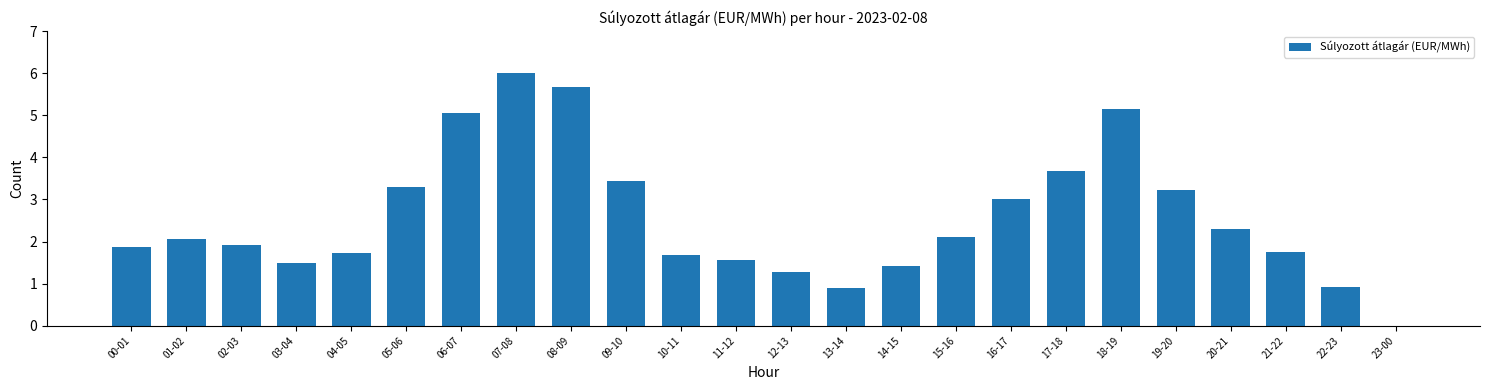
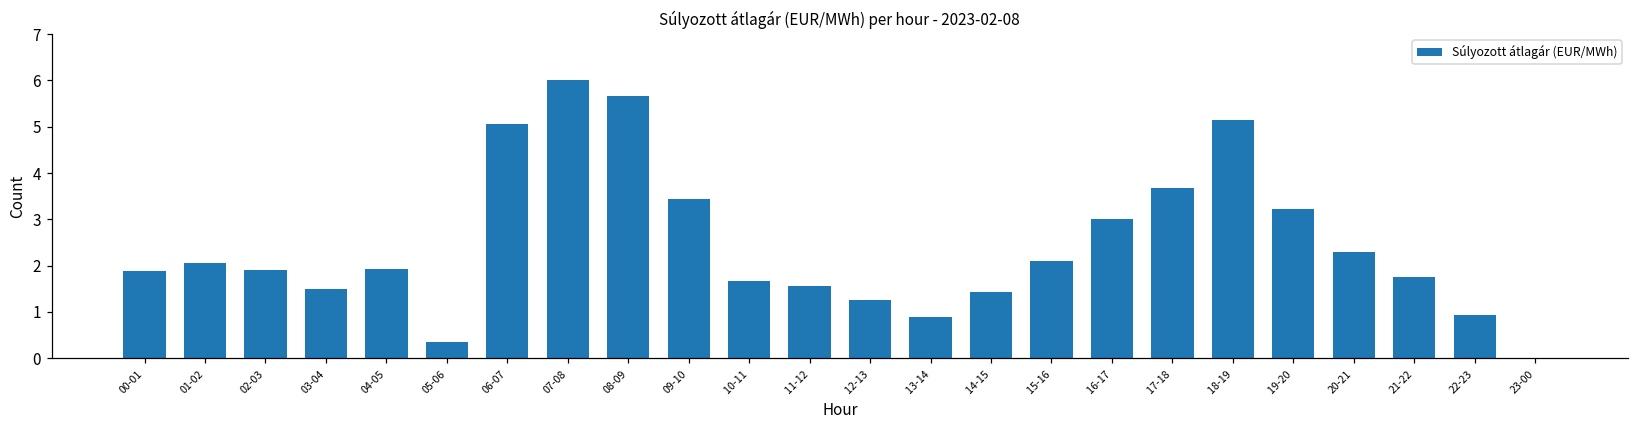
  {
    "00-01": 1.9,
    "01-02": 2.1,
    "02-03": 1.9,
    "03-04": 1.5,
-   "04-05": 1.7,
-   "05-06": 3.3,
+   "04-05": 1.9,
+   "05-06": 0.4,
    "06-07": 5.1,
    "07-08": 6.0,
    "08-09": 5.7,
    "09-10": 3.4,
    "10-11": 1.7,
    "11-12": 1.6,
    "12-13": 1.3,
    "13-14": 0.9,
    "14-15": 1.4,
    "15-16": 2.1,
    "16-17": 3.0,
    "17-18": 3.7,
    "18-19": 5.1,
    "19-20": 3.2,
    "20-21": 2.3,
    "21-22": 1.7,
    "22-23": 0.9,
    "23-00": 0.0
  }
